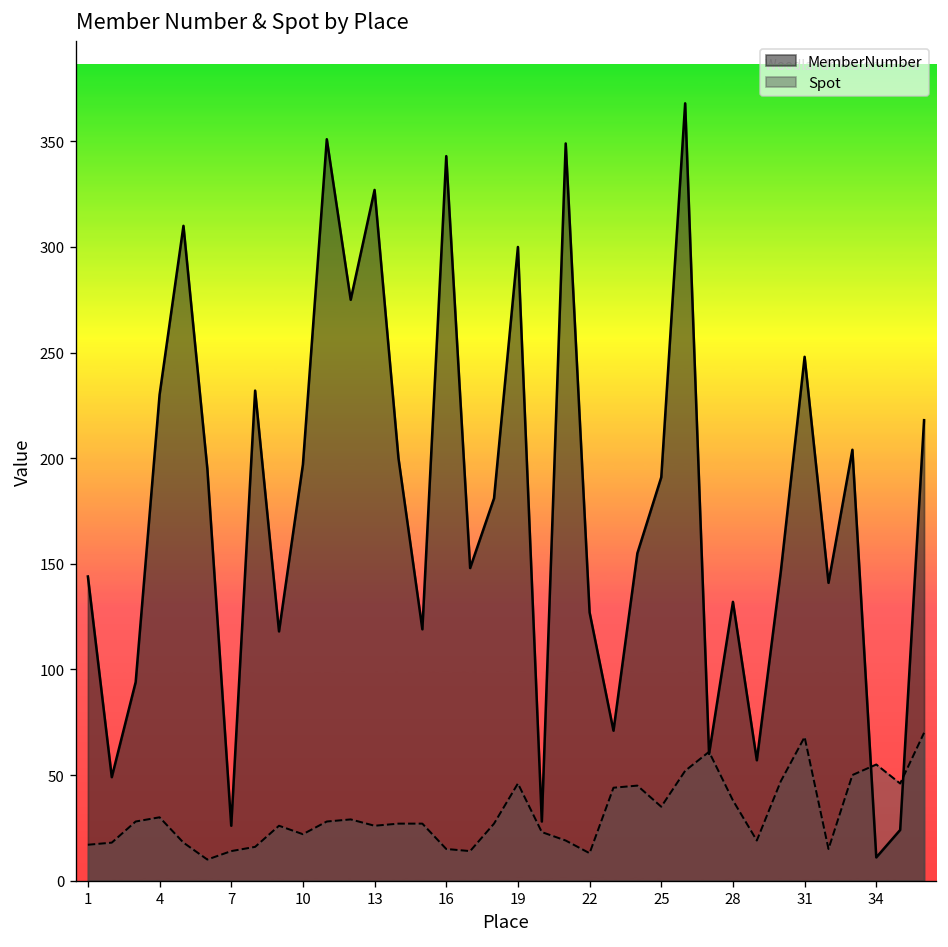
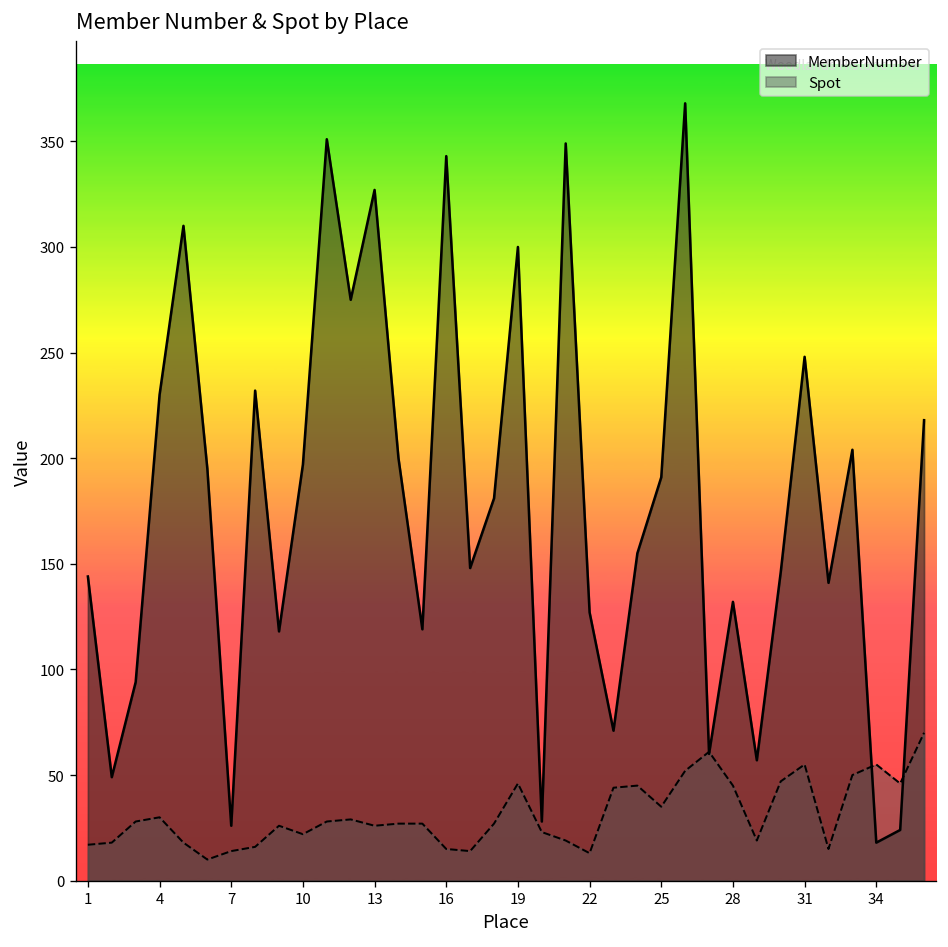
  {
    "MemberNumber": {
      "1": 144,
      "4": 230,
      "7": 26,
      "10": 197,
      "13": 327,
      "16": 343,
      "19": 300,
      "22": 127,
      "25": 191,
      "28": 132,
      "31": 248,
-     "34": 11
+     "34": 18
    },
    "Spot": {
      "1": 17,
      "4": 30,
      "7": 14,
      "10": 22,
      "13": 26,
      "16": 15,
      "19": 46,
      "22": 13,
      "25": 35,
-     "28": 38,
-     "31": 68,
+     "28": 45,
+     "31": 55,
      "34": 55
    }
  }
